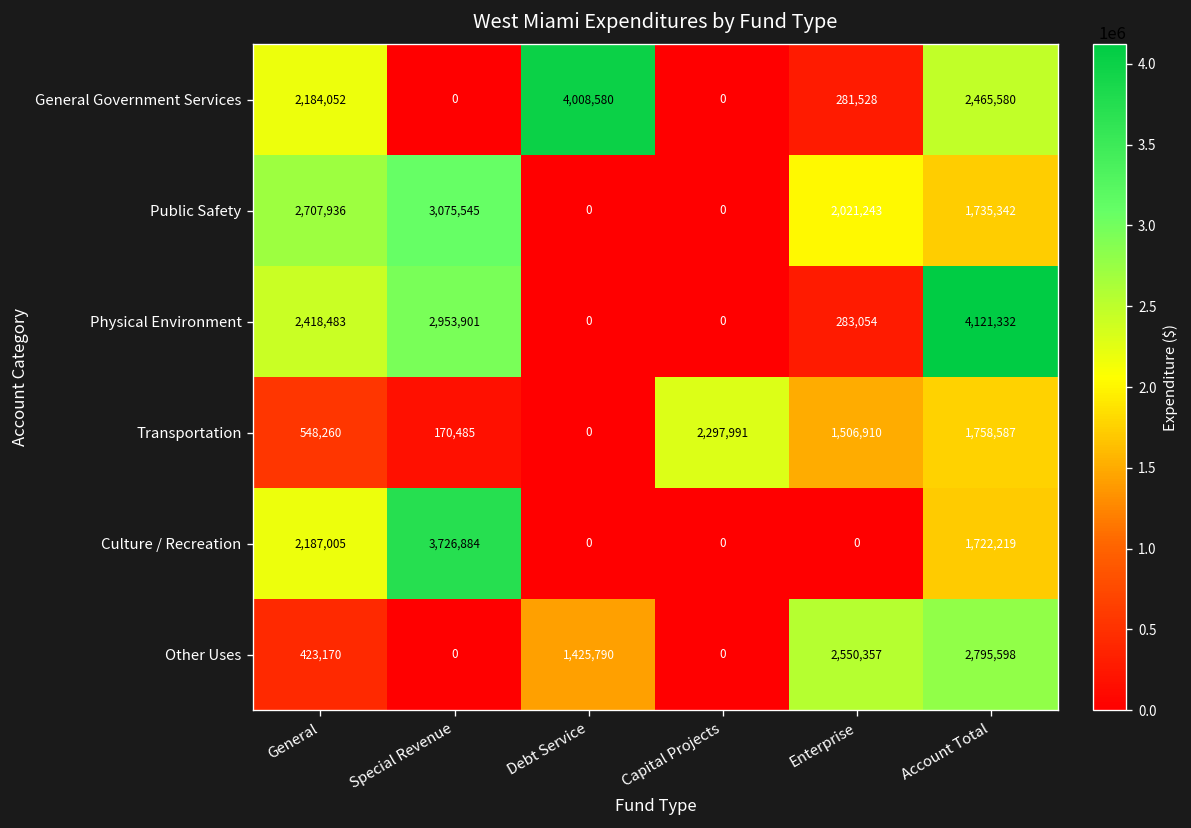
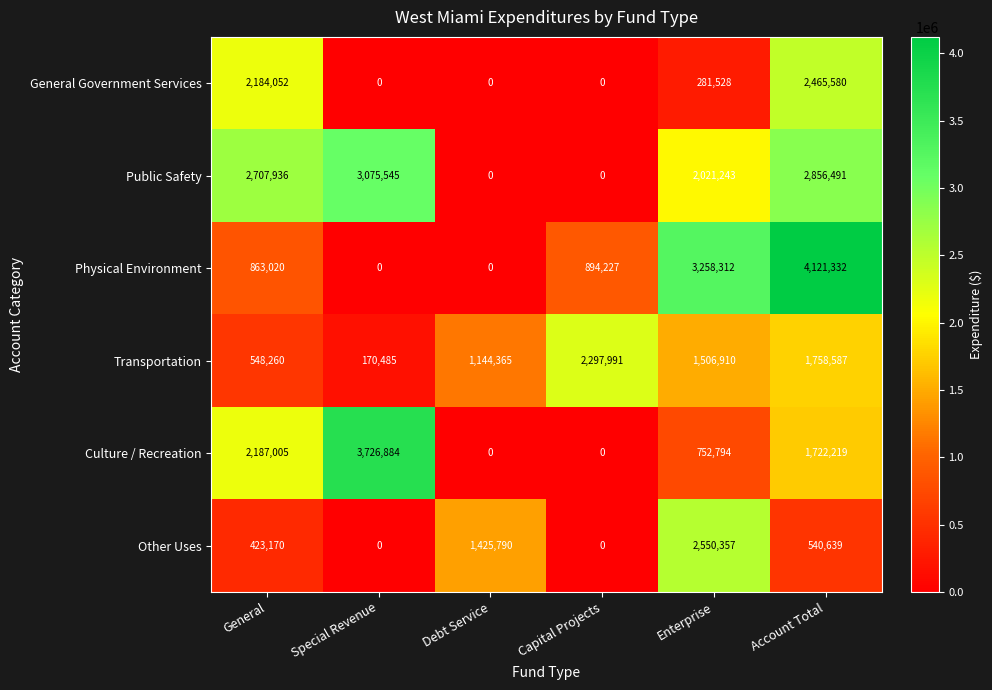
  {
    "General Government Services": {
      "General": "2,184,052",
      "Special Revenue": "0",
-     "Debt Service": "4,008,580",
+     "Debt Service": "0",
      "Capital Projects": "0",
      "Enterprise": "281,528",
      "Account Total": "2,465,580"
    },
    "Public Safety": {
      "General": "2,707,936",
      "Special Revenue": "3,075,545",
      "Debt Service": "0",
      "Capital Projects": "0",
      "Enterprise": "2,021,243",
-     "Account Total": "1,735,342"
+     "Account Total": "2,856,491"
    },
    "Physical Environment": {
-     "General": "2,418,483",
-     "Special Revenue": "2,953,901",
+     "General": "863,020",
+     "Special Revenue": "0",
      "Debt Service": "0",
-     "Capital Projects": "0",
-     "Enterprise": "283,054",
+     "Capital Projects": "894,227",
+     "Enterprise": "3,258,312",
      "Account Total": "4,121,332"
    },
    "Transportation": {
      "General": "548,260",
      "Special Revenue": "170,485",
-     "Debt Service": "0",
+     "Debt Service": "1,144,365",
      "Capital Projects": "2,297,991",
      "Enterprise": "1,506,910",
      "Account Total": "1,758,587"
    },
    "Culture / Recreation": {
      "General": "2,187,005",
      "Special Revenue": "3,726,884",
      "Debt Service": "0",
      "Capital Projects": "0",
-     "Enterprise": "0",
+     "Enterprise": "752,794",
      "Account Total": "1,722,219"
    },
    "Other Uses": {
      "General": "423,170",
      "Special Revenue": "0",
      "Debt Service": "1,425,790",
      "Capital Projects": "0",
      "Enterprise": "2,550,357",
-     "Account Total": "2,795,598"
+     "Account Total": "540,639"
    }
  }
